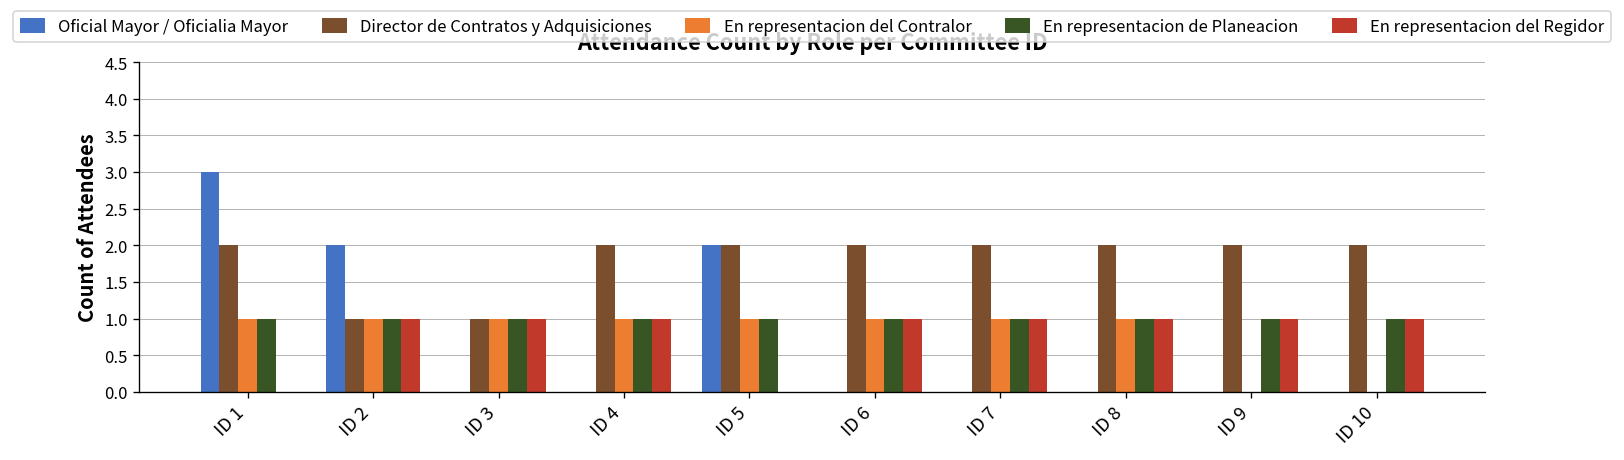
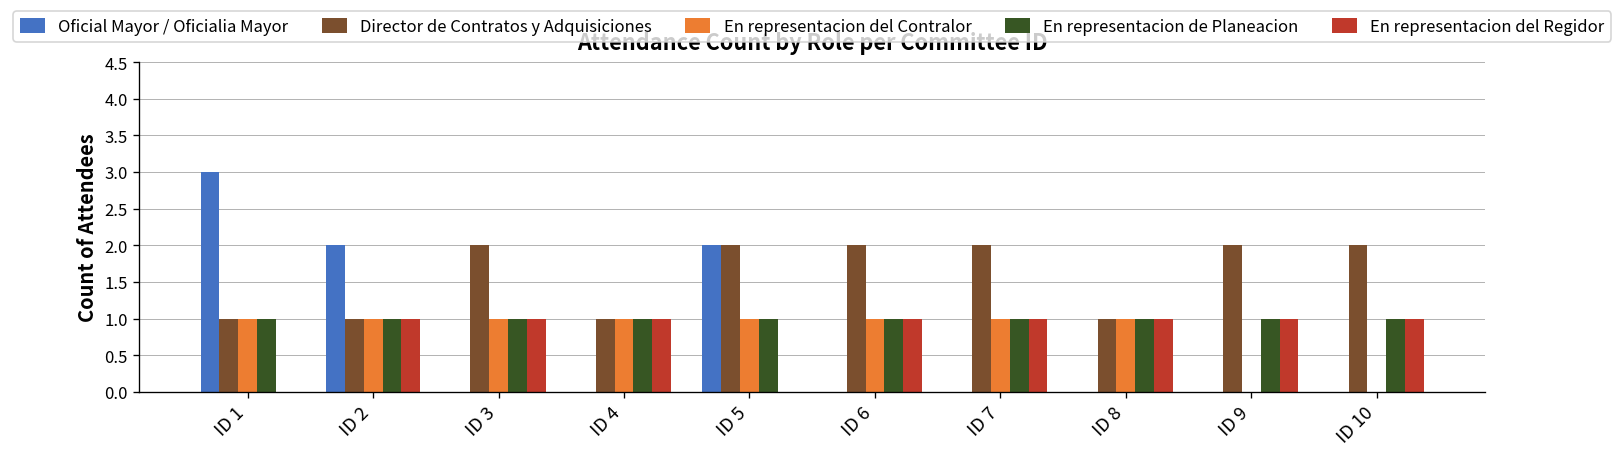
  {
    "Oficial Mayor / Oficialia Mayor": {
      "ID 1": 3,
      "ID 2": 2,
      "ID 3": 0,
      "ID 4": 0,
      "ID 5": 2,
      "ID 6": 0,
      "ID 7": 0,
      "ID 8": 0,
      "ID 9": 0,
      "ID 10": 0
    },
    "Director de Contratos y Adquisiciones": {
-     "ID 1": 2,
+     "ID 1": 1,
      "ID 2": 1,
-     "ID 3": 1,
-     "ID 4": 2,
+     "ID 3": 2,
+     "ID 4": 1,
      "ID 5": 2,
      "ID 6": 2,
      "ID 7": 2,
-     "ID 8": 2,
+     "ID 8": 1,
      "ID 9": 2,
      "ID 10": 2
    },
    "En representacion del Contralor": {
      "ID 1": 1,
      "ID 2": 1,
      "ID 3": 1,
      "ID 4": 1,
      "ID 5": 1,
      "ID 6": 1,
      "ID 7": 1,
      "ID 8": 1,
      "ID 9": 0,
      "ID 10": 0
    },
    "En representacion de Planeacion": {
      "ID 1": 1,
      "ID 2": 1,
      "ID 3": 1,
      "ID 4": 1,
      "ID 5": 1,
      "ID 6": 1,
      "ID 7": 1,
      "ID 8": 1,
      "ID 9": 1,
      "ID 10": 1
    },
    "En representacion del Regidor": {
      "ID 1": 0,
      "ID 2": 1,
      "ID 3": 1,
      "ID 4": 1,
      "ID 5": 0,
      "ID 6": 1,
      "ID 7": 1,
      "ID 8": 1,
      "ID 9": 1,
      "ID 10": 1
    }
  }
